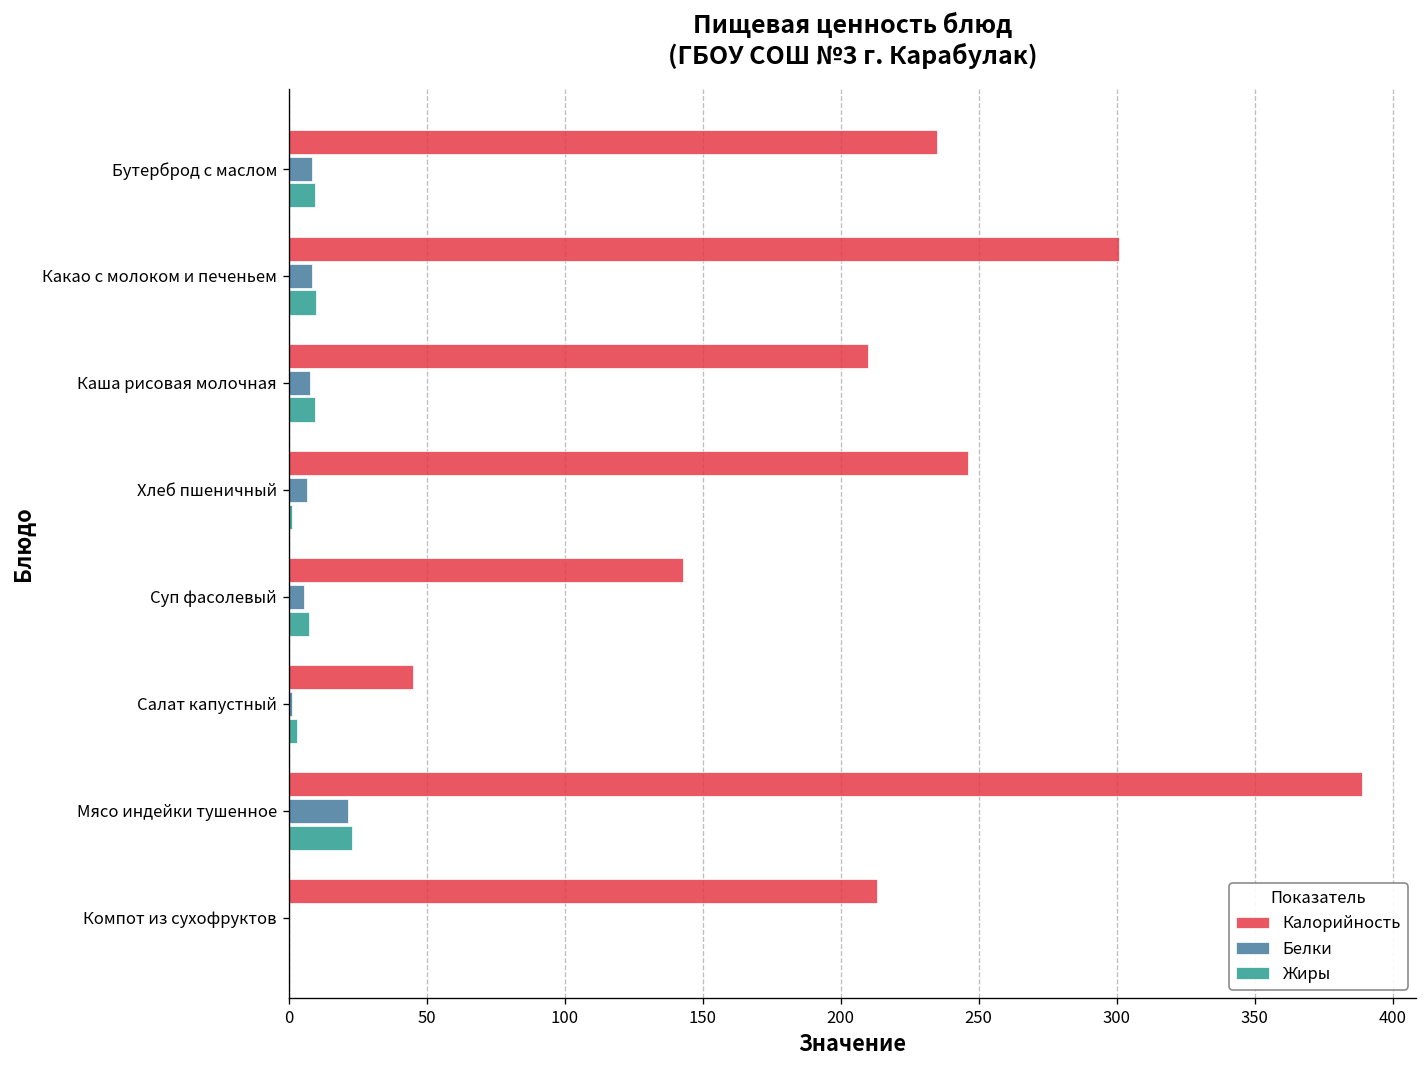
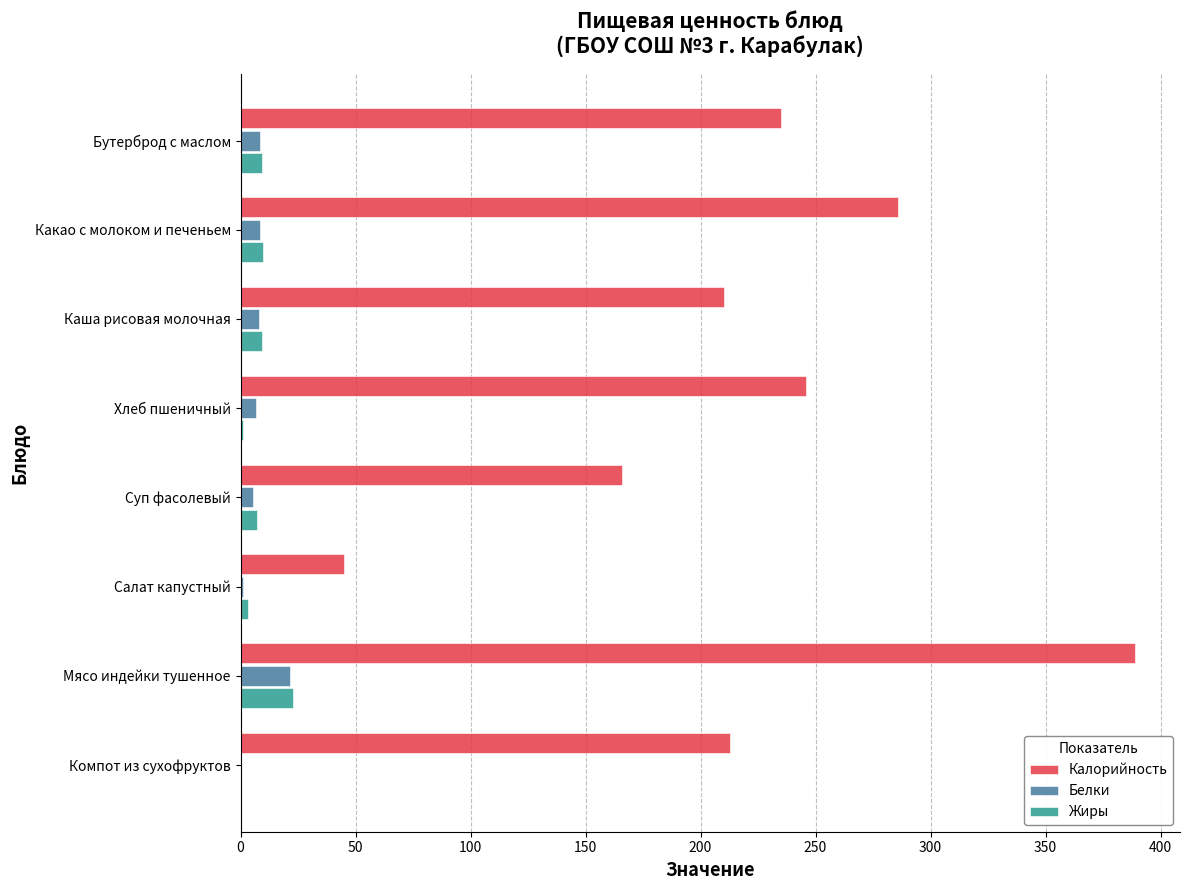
  {
    "Калорийность": {
      "Бутерброд с маслом": 235,
-     "Какао с молоком и печеньем": 301,
+     "Какао с молоком и печеньем": 286,
      "Каша рисовая молочная": 210,
      "Хлеб пшеничный": 246,
-     "Суп фасолевый": 143,
+     "Суп фасолевый": 166,
      "Салат капустный": 45,
      "Мясо индейки тушенное": 389,
      "Компот из сухофруктов": 213
    }
  }
